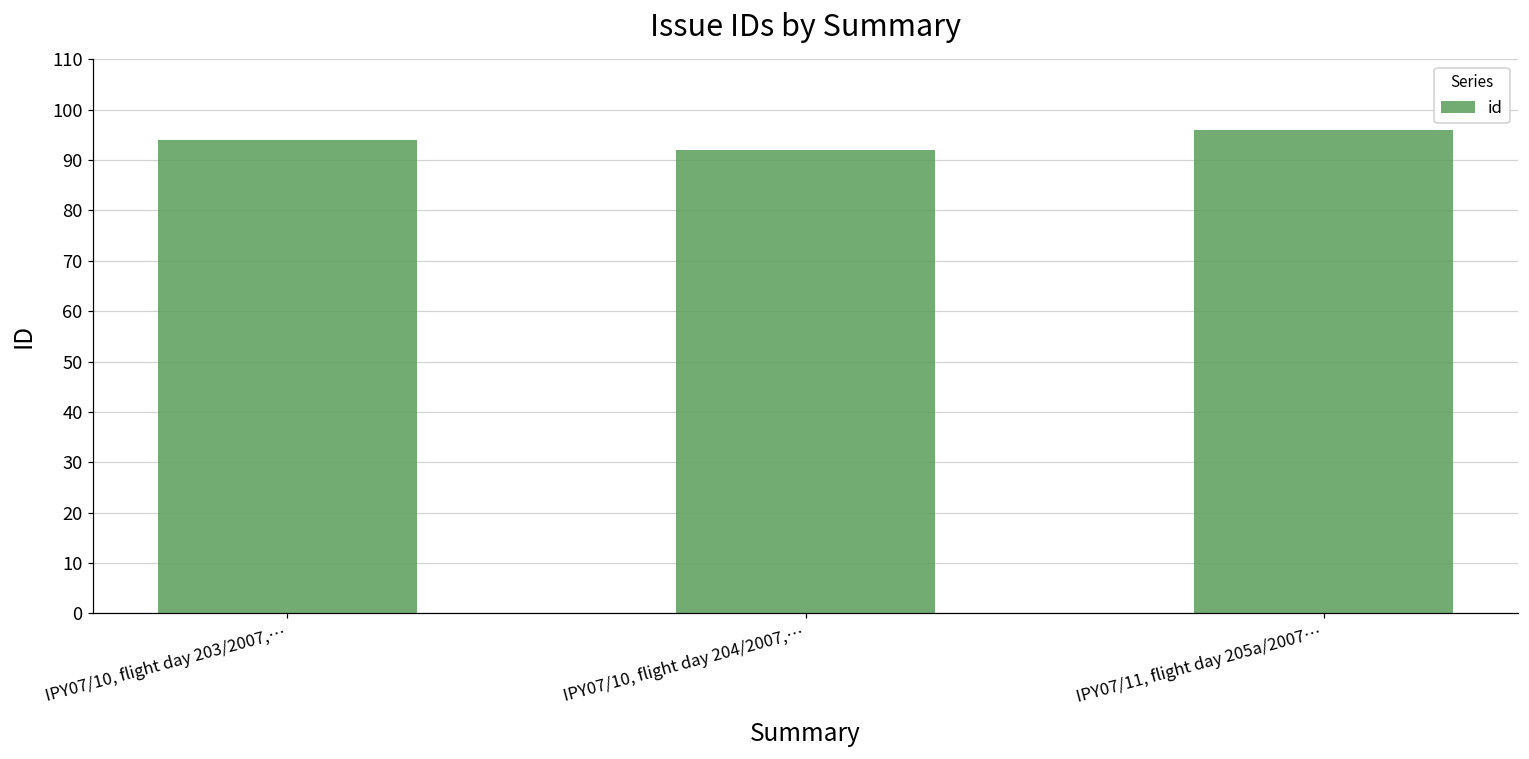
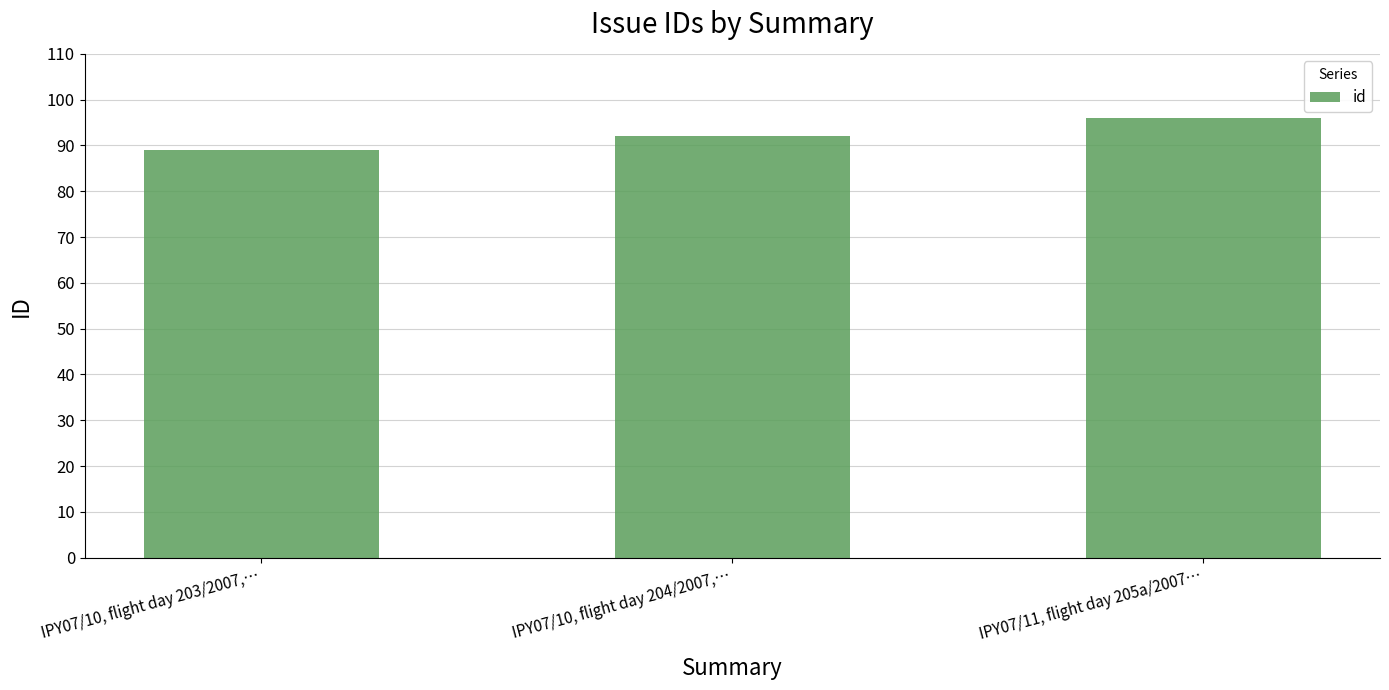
  {
-   "IPY07/10, flight day 203/2007,…": 94,
+   "IPY07/10, flight day 203/2007,…": 89,
    "IPY07/10, flight day 204/2007,…": 92,
    "IPY07/11, flight day 205a/2007…": 96
  }
